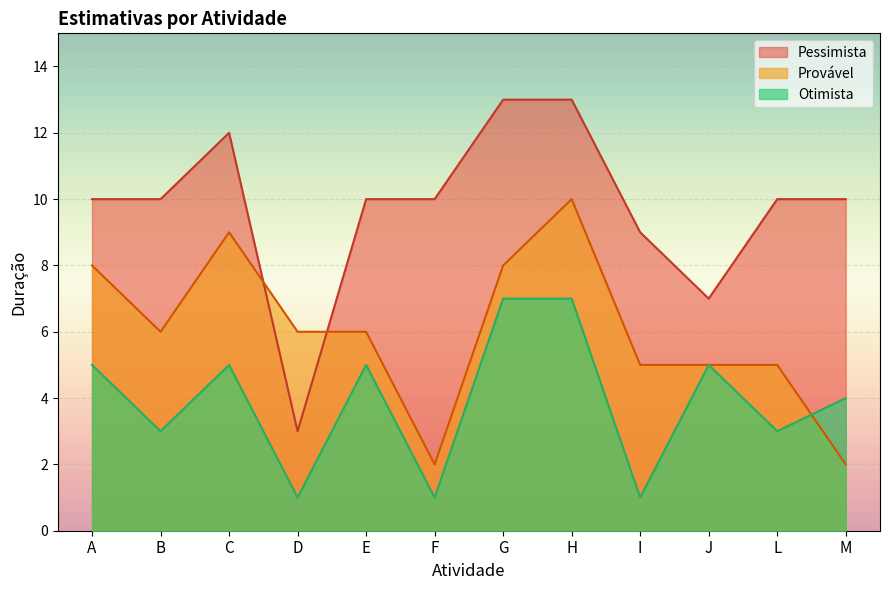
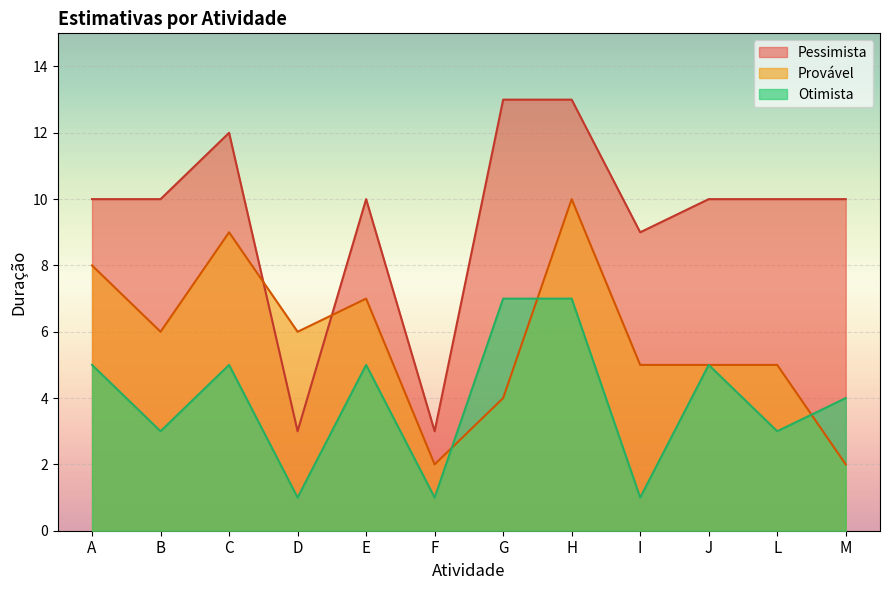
  {
    "Pessimista": {
      "A": 10,
      "B": 10,
      "C": 12,
      "D": 3,
      "E": 10,
-     "F": 10,
+     "F": 3,
      "G": 13,
      "H": 13,
      "I": 9,
-     "J": 7,
+     "J": 10,
      "L": 10,
      "M": 10
    },
    "Provável": {
      "A": 8,
      "B": 6,
      "C": 9,
      "D": 6,
-     "E": 6,
+     "E": 7,
      "F": 2,
-     "G": 8,
+     "G": 4,
      "H": 10,
      "I": 5,
      "L": 5,
      "M": 2
    },
    "Otimista": {
      "A": 5,
      "B": 3,
      "C": 5,
      "D": 1,
      "E": 5,
      "F": 1,
      "G": 7,
      "H": 7,
      "I": 1,
      "L": 3,
      "M": 4
    }
  }
